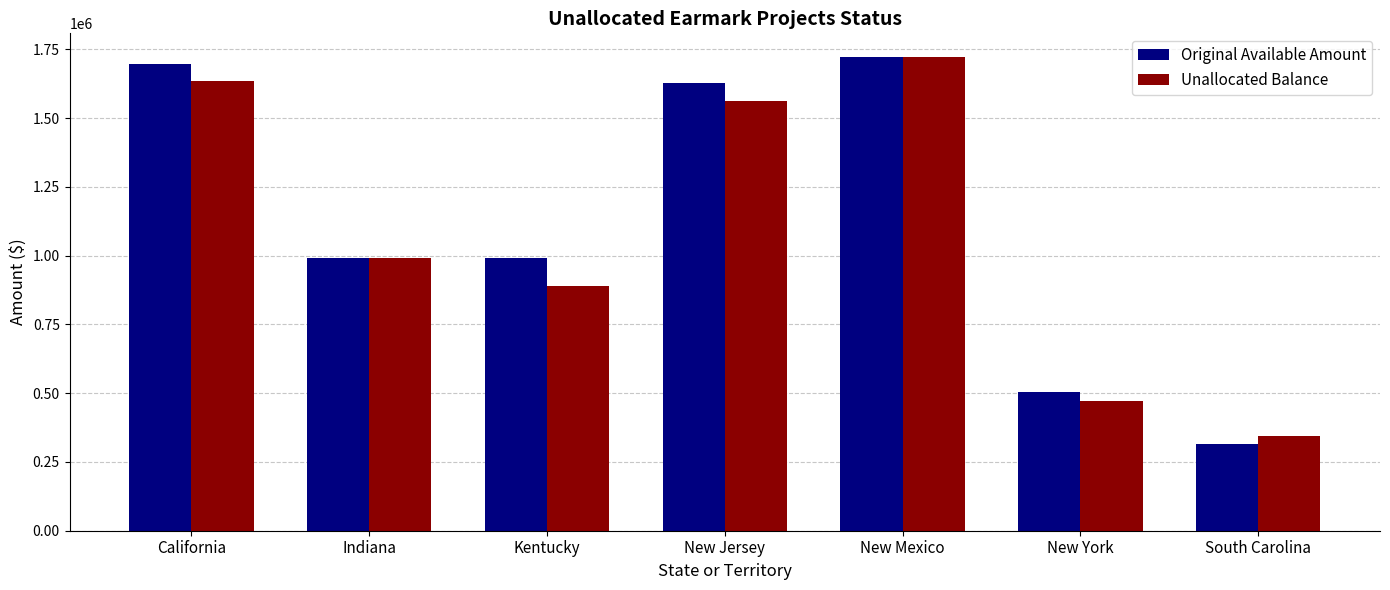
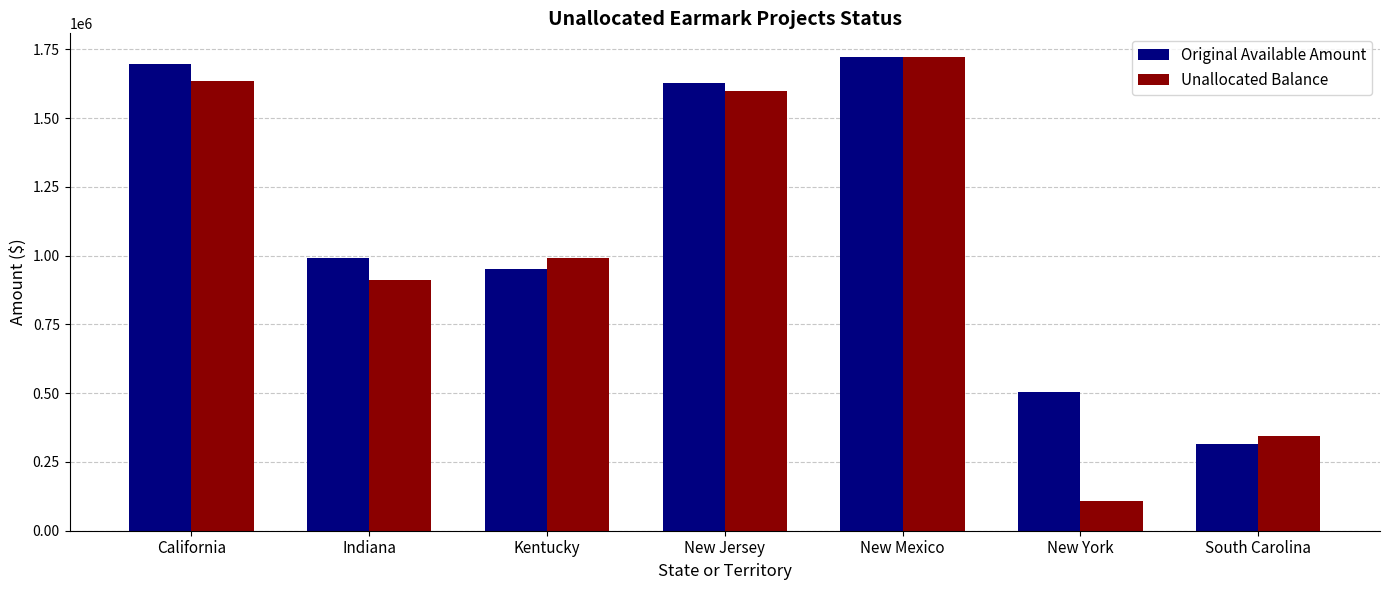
  {
    "Original Available Amount": {
      "California": 1700000,
      "Indiana": 990000,
-     "Kentucky": 990000,
+     "Kentucky": 950000,
      "New Jersey": 1630000,
      "New Mexico": 1720000,
      "New York": 510000,
      "South Carolina": 310000
    },
    "Unallocated Balance": {
      "California": 1640000,
-     "Indiana": 990000,
-     "Kentucky": 890000,
-     "New Jersey": 1560000,
+     "Indiana": 910000,
+     "Kentucky": 990000,
+     "New Jersey": 1600000,
      "New Mexico": 1720000,
-     "New York": 470000,
+     "New York": 110000,
      "South Carolina": 340000
    }
  }
